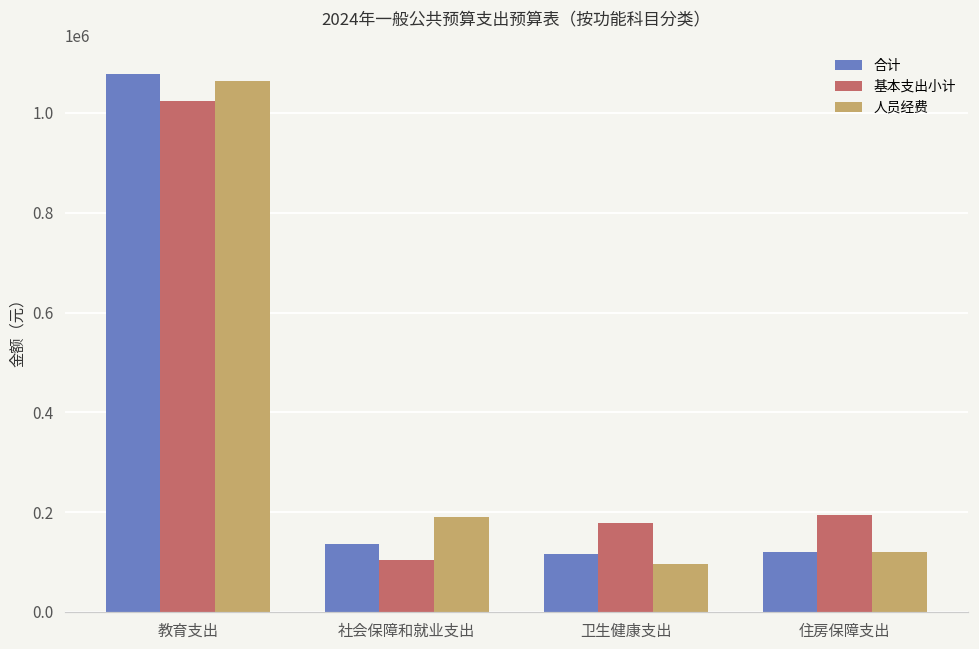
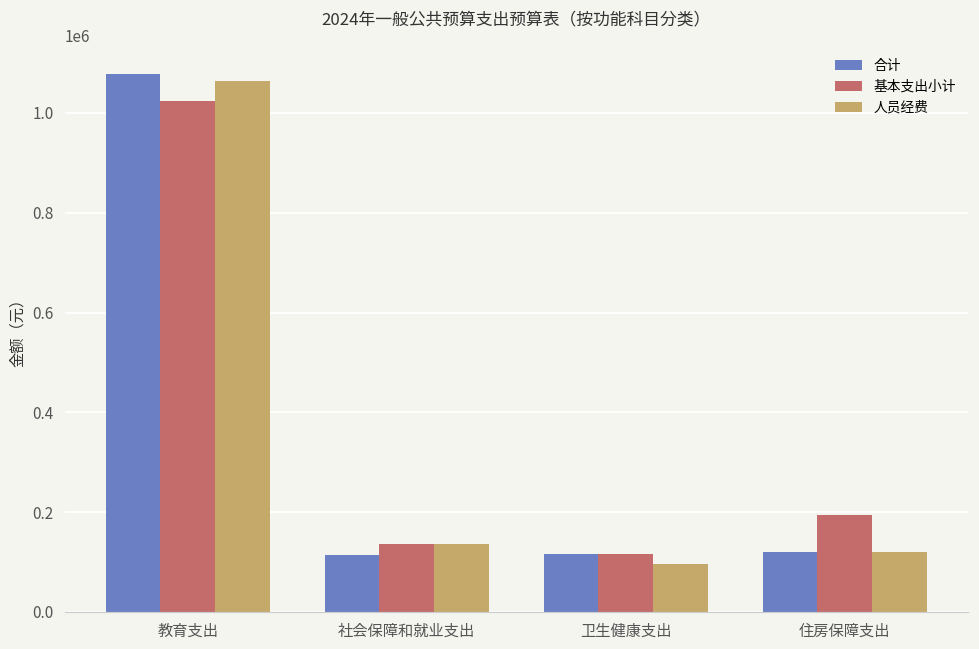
  {
    "合计": {
      "教育支出": 1080000,
-     "社会保障和就业支出": 140000,
+     "社会保障和就业支出": 110000,
      "卫生健康支出": 120000,
      "住房保障支出": 120000
    },
    "基本支出小计": {
      "教育支出": 1020000,
-     "社会保障和就业支出": 100000,
-     "卫生健康支出": 180000,
+     "社会保障和就业支出": 140000,
+     "卫生健康支出": 120000,
      "住房保障支出": 200000
    },
    "人员经费": {
      "教育支出": 1060000,
-     "社会保障和就业支出": 190000,
+     "社会保障和就业支出": 140000,
      "卫生健康支出": 100000,
      "住房保障支出": 120000
    }
  }
